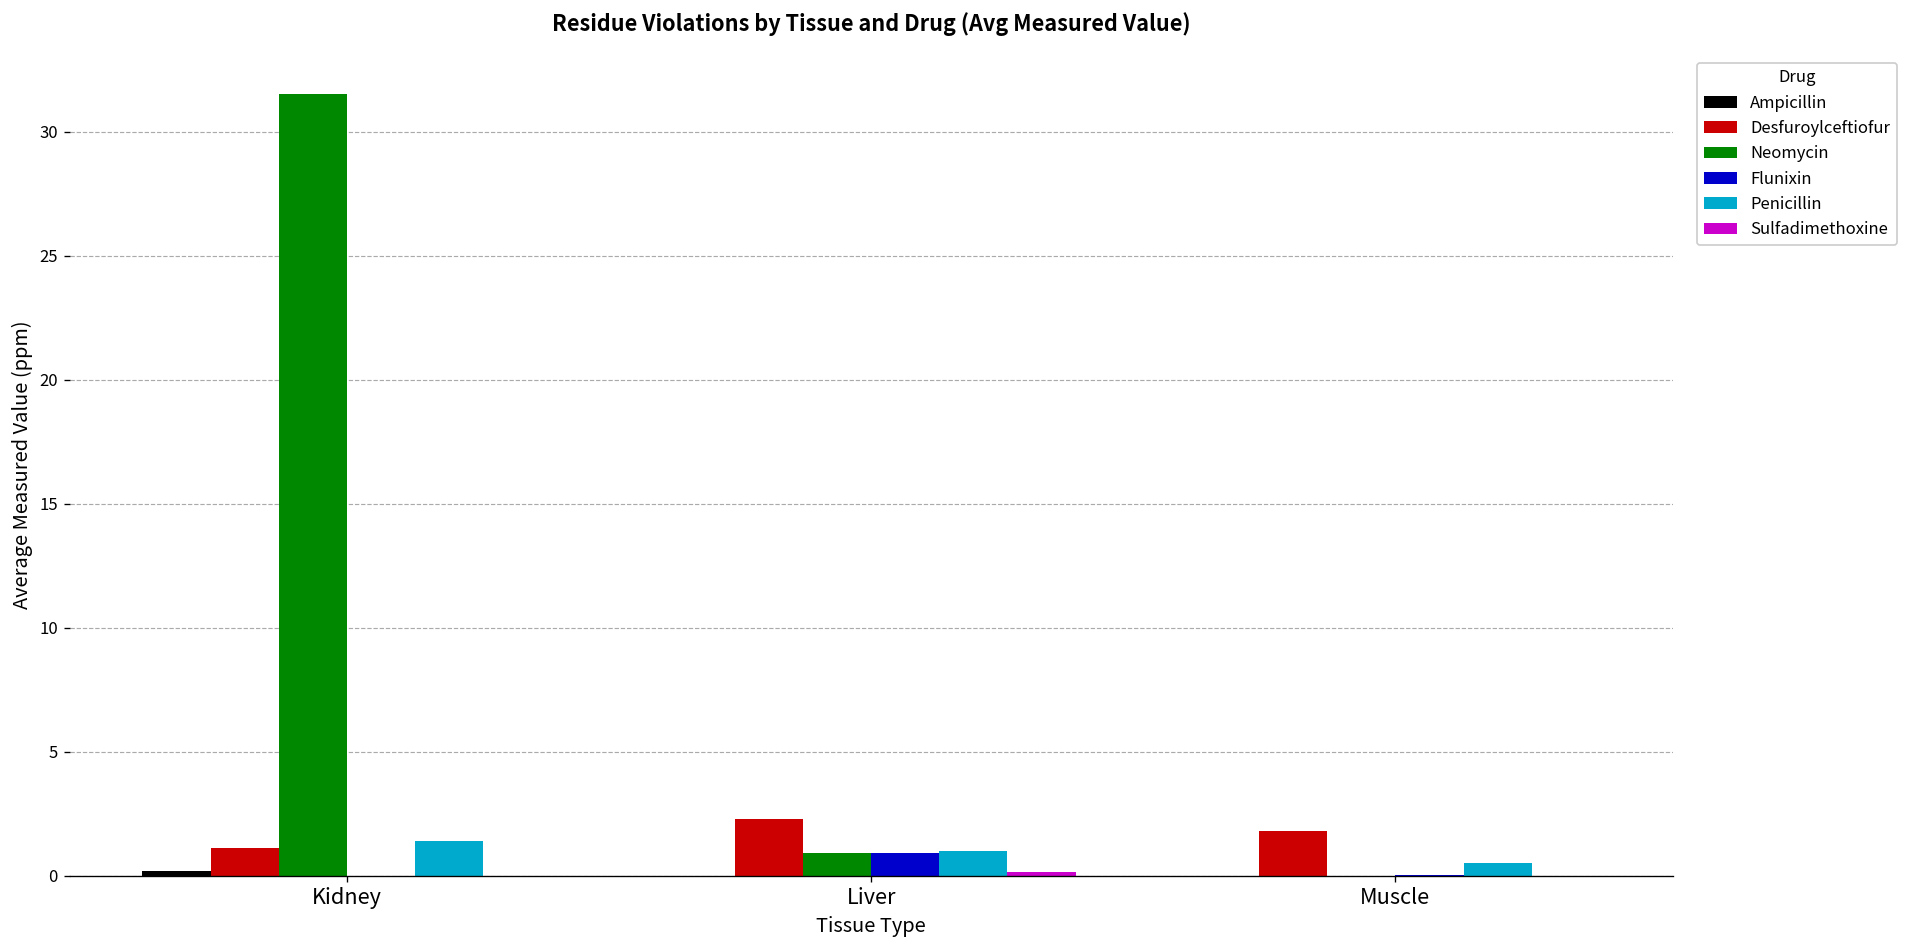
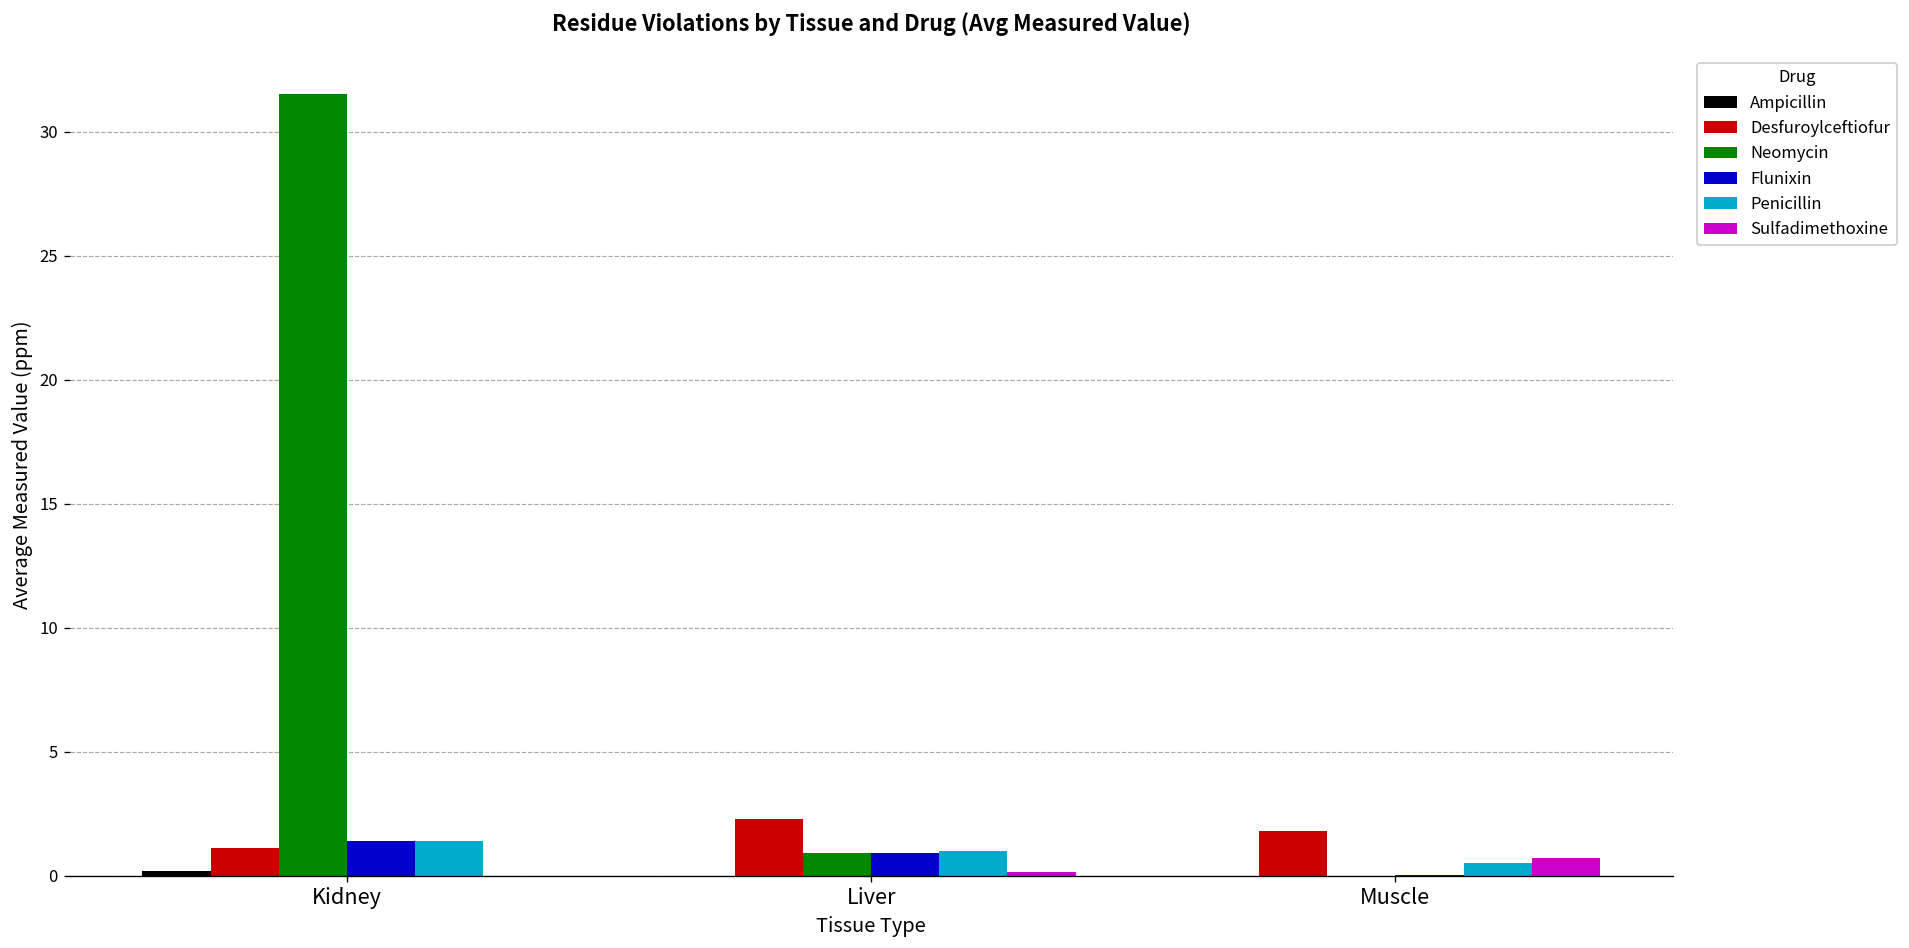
  {
    "Ampicillin": {
      "Kidney": 0.2,
      "Liver": 0.0,
      "Muscle": 0.0
    },
    "Desfuroylceftiofur": {
      "Kidney": 1.1,
      "Liver": 2.3,
      "Muscle": 1.8
    },
    "Neomycin": {
      "Kidney": 31.5,
      "Liver": 0.9,
      "Muscle": 0.0
    },
    "Flunixin": {
-     "Kidney": 0.0,
+     "Kidney": 1.4,
      "Liver": 0.9
    },
    "Penicillin": {
      "Kidney": 1.4,
      "Liver": 1.0,
      "Muscle": 0.5
    },
    "Sulfadimethoxine": {
      "Kidney": 0.0,
      "Liver": 0.1,
-     "Muscle": 0.0
+     "Muscle": 0.7
    }
  }
